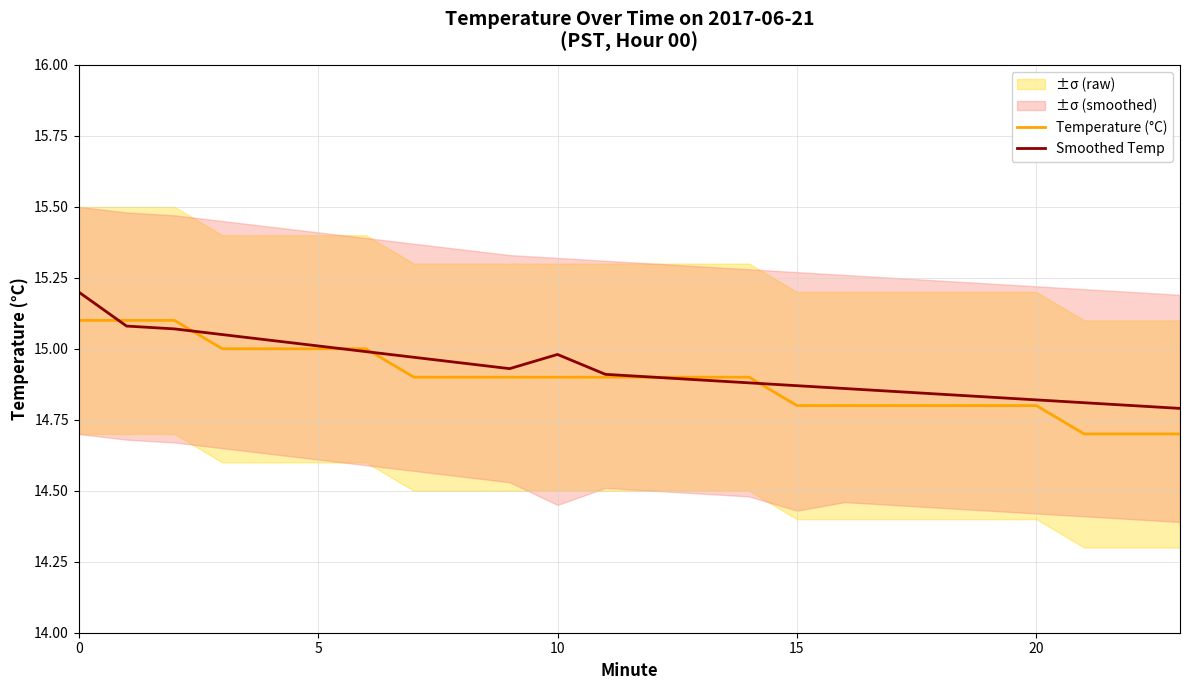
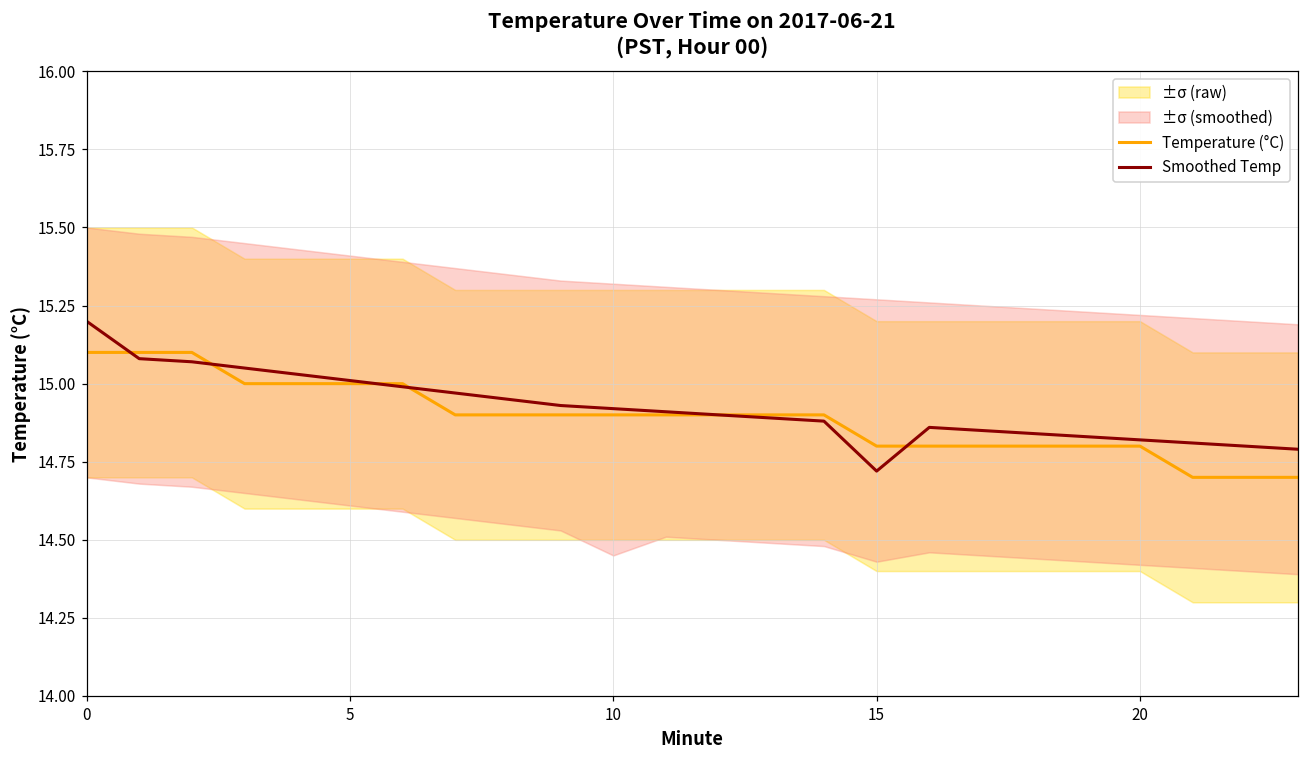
  {
    "Smoothed Temp": {
      "0": 15.20,
      "5": 15.01,
-     "10": 14.98,
-     "15": 14.87,
+     "10": 14.92,
+     "15": 14.72,
      "20": 14.82
    }
  }
